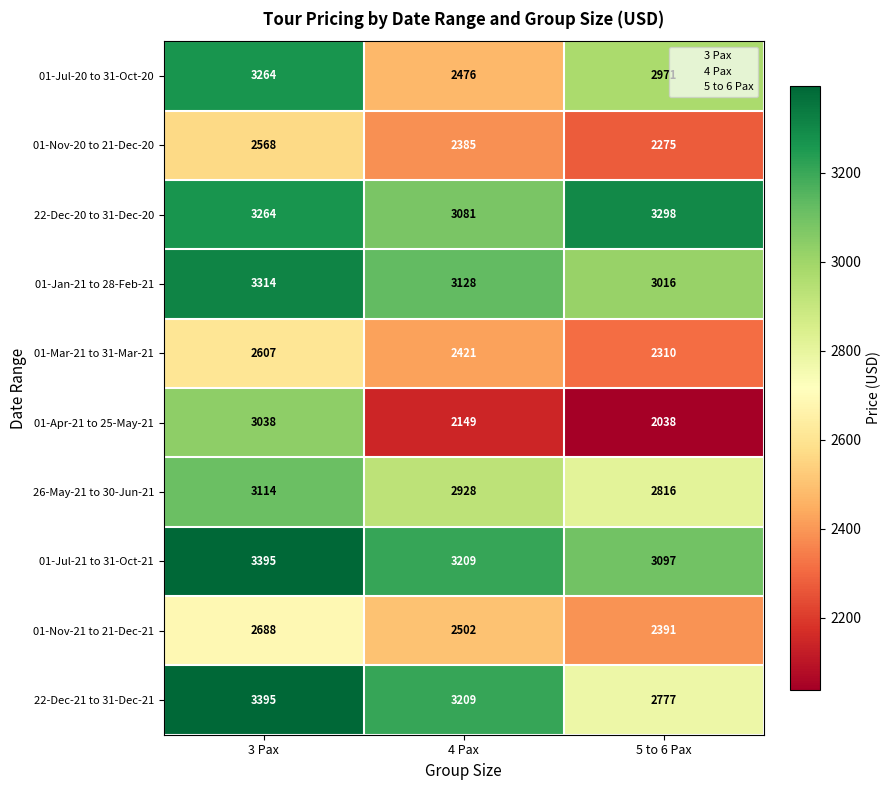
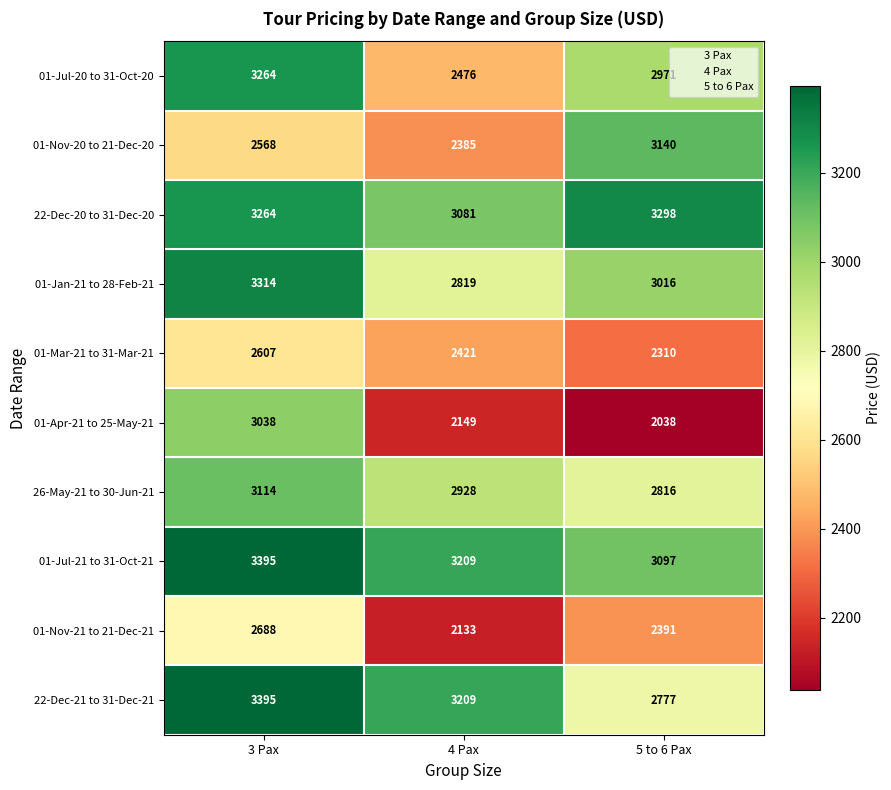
  {
    "01-Jul-20 to 31-Oct-20": {
      "3 Pax": 3264,
      "4 Pax": 2476
    },
    "01-Nov-20 to 21-Dec-20": {
      "3 Pax": 2568,
      "4 Pax": 2385,
-     "5 to 6 Pax": 2275
+     "5 to 6 Pax": 3140
    },
    "22-Dec-20 to 31-Dec-20": {
      "3 Pax": 3264,
      "4 Pax": 3081,
      "5 to 6 Pax": 3298
    },
    "01-Jan-21 to 28-Feb-21": {
      "3 Pax": 3314,
-     "4 Pax": 3128,
+     "4 Pax": 2819,
      "5 to 6 Pax": 3016
    },
    "01-Mar-21 to 31-Mar-21": {
      "3 Pax": 2607,
      "4 Pax": 2421,
      "5 to 6 Pax": 2310
    },
    "01-Apr-21 to 25-May-21": {
      "3 Pax": 3038,
      "4 Pax": 2149,
      "5 to 6 Pax": 2038
    },
    "26-May-21 to 30-Jun-21": {
      "3 Pax": 3114,
      "4 Pax": 2928,
      "5 to 6 Pax": 2816
    },
    "01-Jul-21 to 31-Oct-21": {
      "3 Pax": 3395,
      "4 Pax": 3209,
      "5 to 6 Pax": 3097
    },
    "01-Nov-21 to 21-Dec-21": {
      "3 Pax": 2688,
-     "4 Pax": 2502,
+     "4 Pax": 2133,
      "5 to 6 Pax": 2391
    },
    "22-Dec-21 to 31-Dec-21": {
      "3 Pax": 3395,
      "4 Pax": 3209,
      "5 to 6 Pax": 2777
    }
  }
